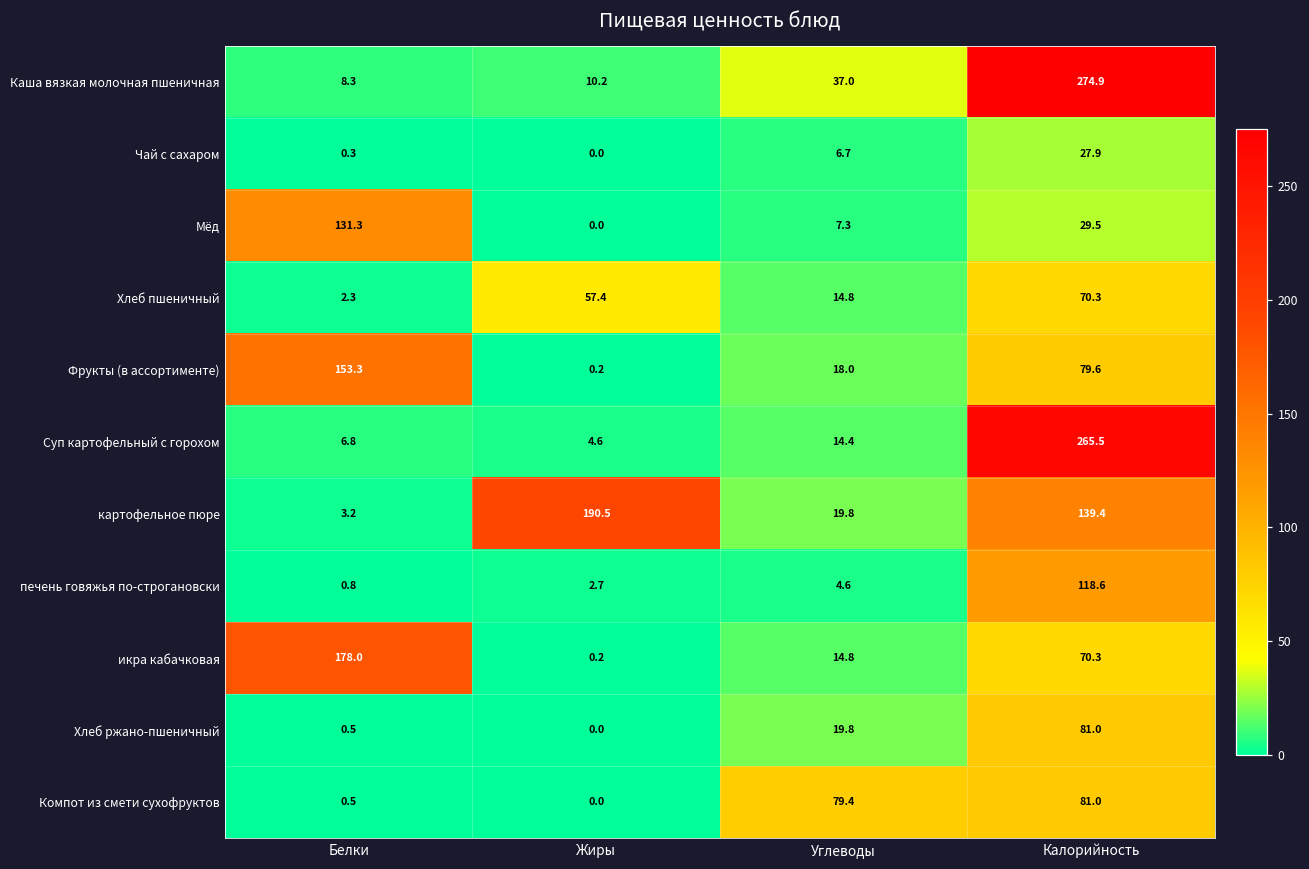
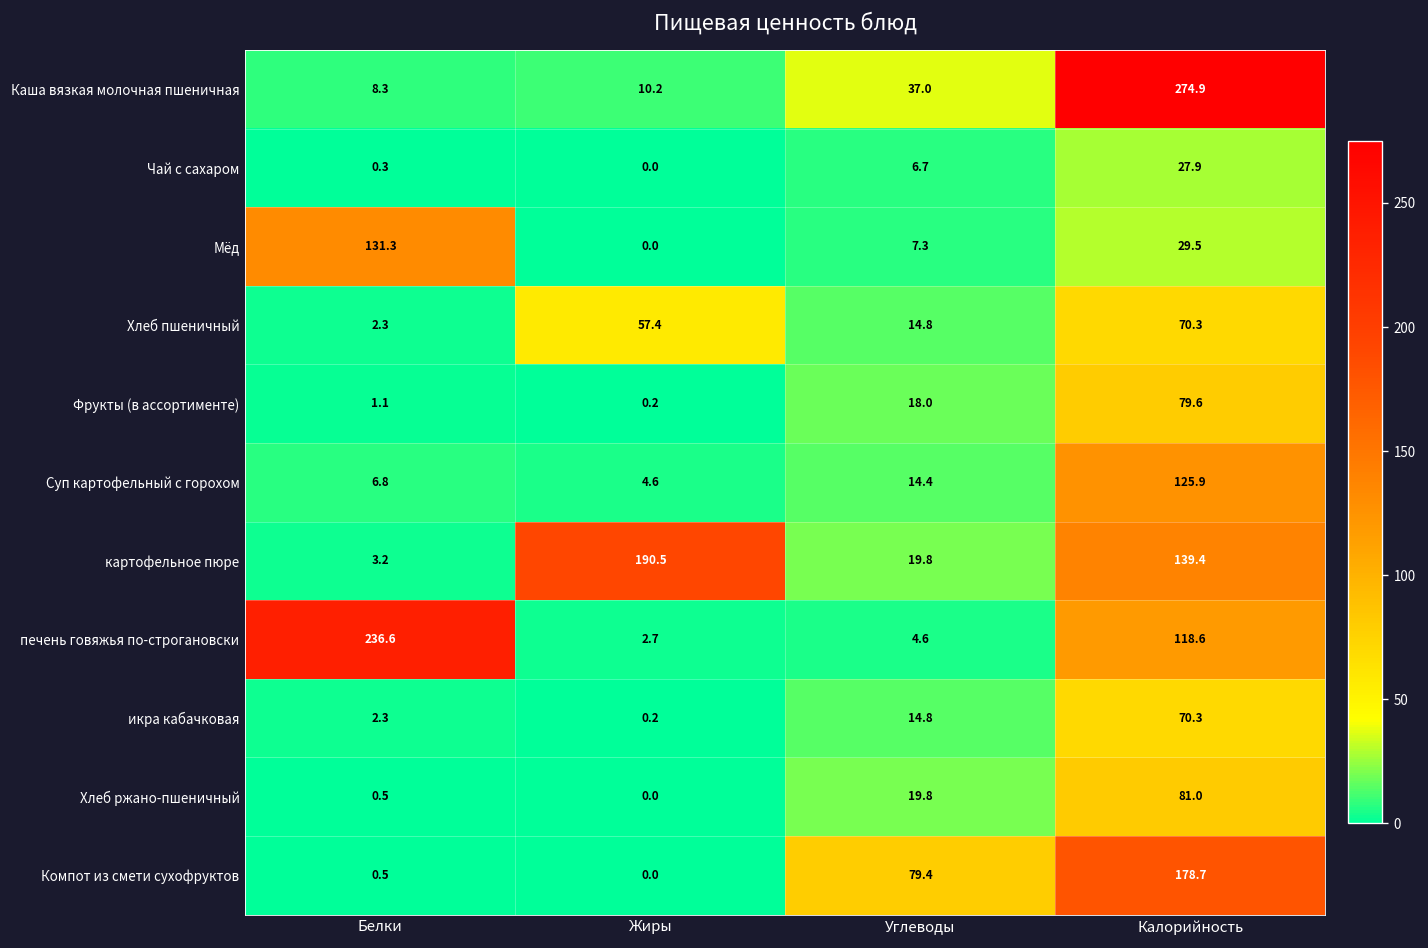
  {
    "Каша вязкая молочная пшеничная": {
      "Белки": 8.3,
      "Жиры": 10.2,
      "Углеводы": 37.0,
      "Калорийность": 274.9
    },
    "Чай с сахаром": {
      "Белки": 0.3,
      "Жиры": 0.0,
      "Углеводы": 6.7,
      "Калорийность": 27.9
    },
    "Мёд": {
      "Белки": 131.3,
      "Жиры": 0.0,
      "Углеводы": 7.3,
      "Калорийность": 29.5
    },
    "Хлеб пшеничный": {
      "Белки": 2.3,
      "Жиры": 57.4,
      "Углеводы": 14.8,
      "Калорийность": 70.3
    },
    "Фрукты (в ассортименте)": {
-     "Белки": 153.3,
+     "Белки": 1.1,
      "Жиры": 0.2,
      "Углеводы": 18.0,
      "Калорийность": 79.6
    },
    "Суп картофельный с горохом": {
      "Белки": 6.8,
      "Жиры": 4.6,
      "Углеводы": 14.4,
-     "Калорийность": 265.5
+     "Калорийность": 125.9
    },
    "картофельное пюре": {
      "Белки": 3.2,
      "Жиры": 190.5,
      "Углеводы": 19.8,
      "Калорийность": 139.4
    },
    "печень говяжья по-строгановски": {
-     "Белки": 0.8,
+     "Белки": 236.6,
      "Жиры": 2.7,
      "Углеводы": 4.6,
      "Калорийность": 118.6
    },
    "икра кабачковая": {
-     "Белки": 178.0,
+     "Белки": 2.3,
      "Жиры": 0.2,
      "Углеводы": 14.8,
      "Калорийность": 70.3
    },
    "Хлеб ржано-пшеничный": {
      "Белки": 0.5,
      "Жиры": 0.0,
      "Углеводы": 19.8,
      "Калорийность": 81.0
    },
    "Компот из смети сухофруктов": {
      "Белки": 0.5,
      "Жиры": 0.0,
      "Углеводы": 79.4,
-     "Калорийность": 81.0
+     "Калорийность": 178.7
    }
  }
